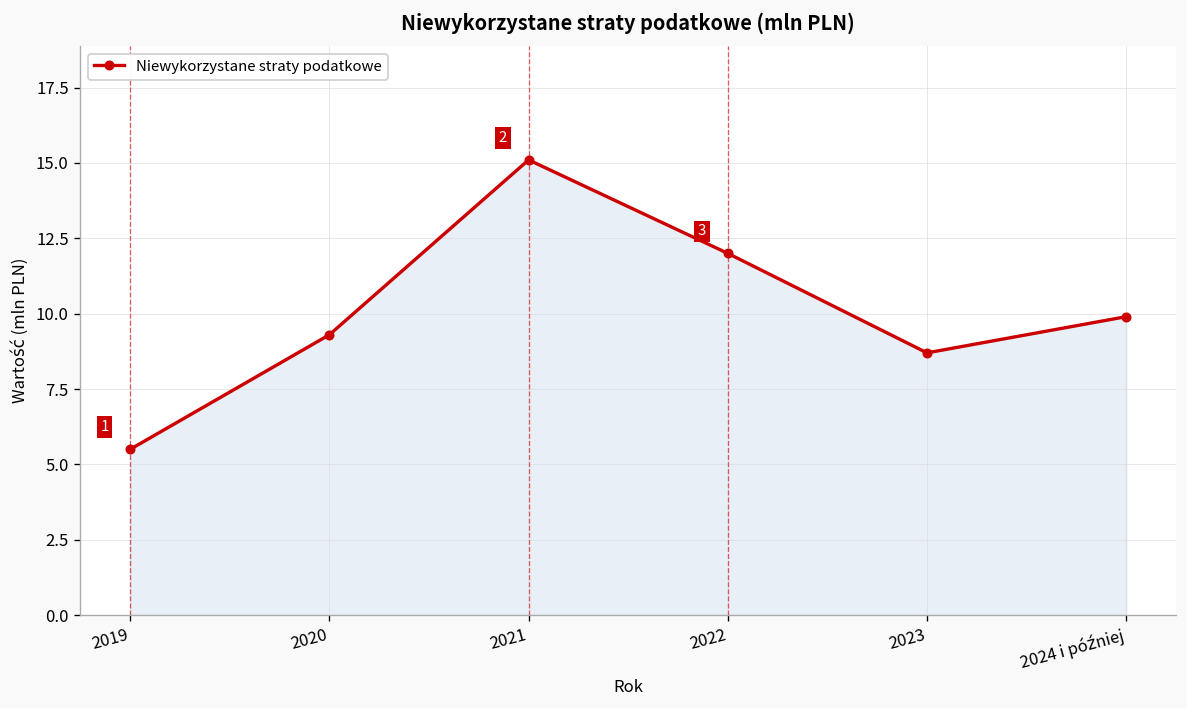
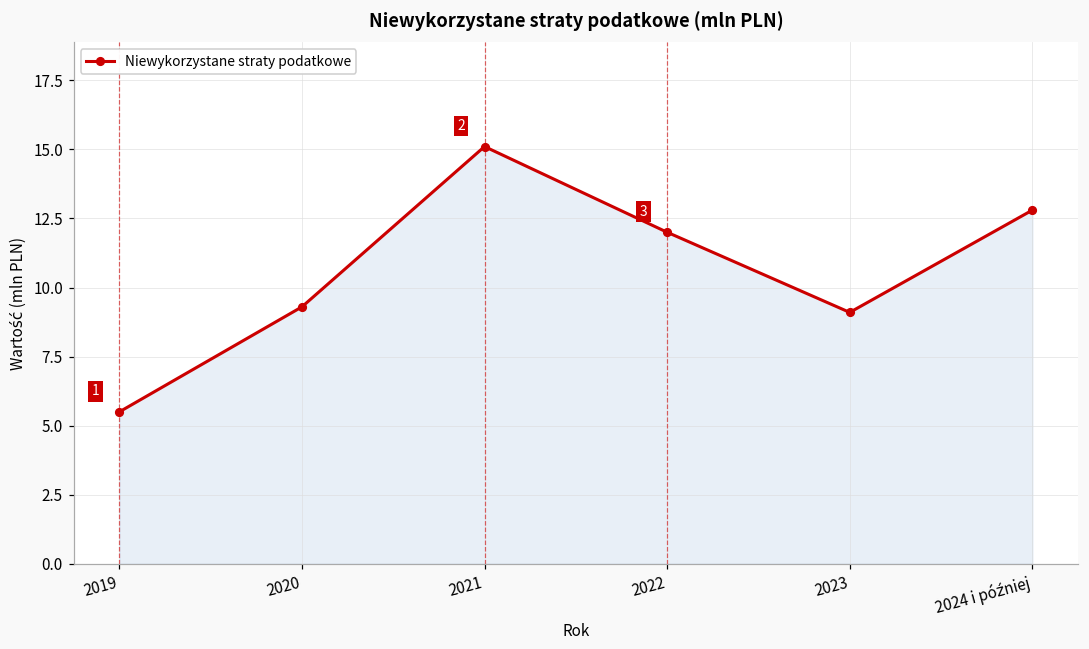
  {
    "2020": 9.3,
-   "2023": 8.7,
-   "2024 i później": 9.9
+   "2023": 9.1,
+   "2024 i później": 12.8
  }
